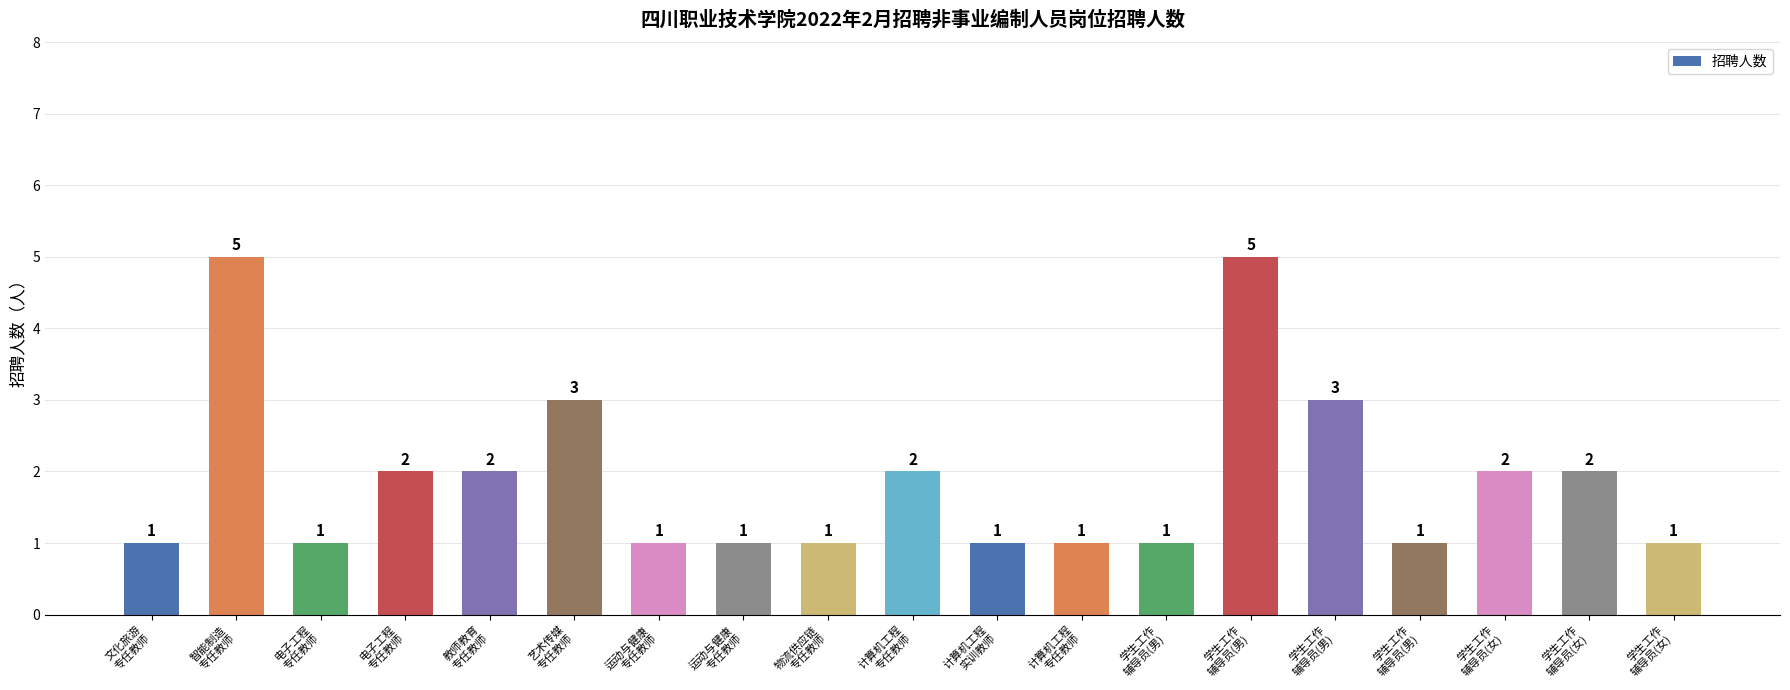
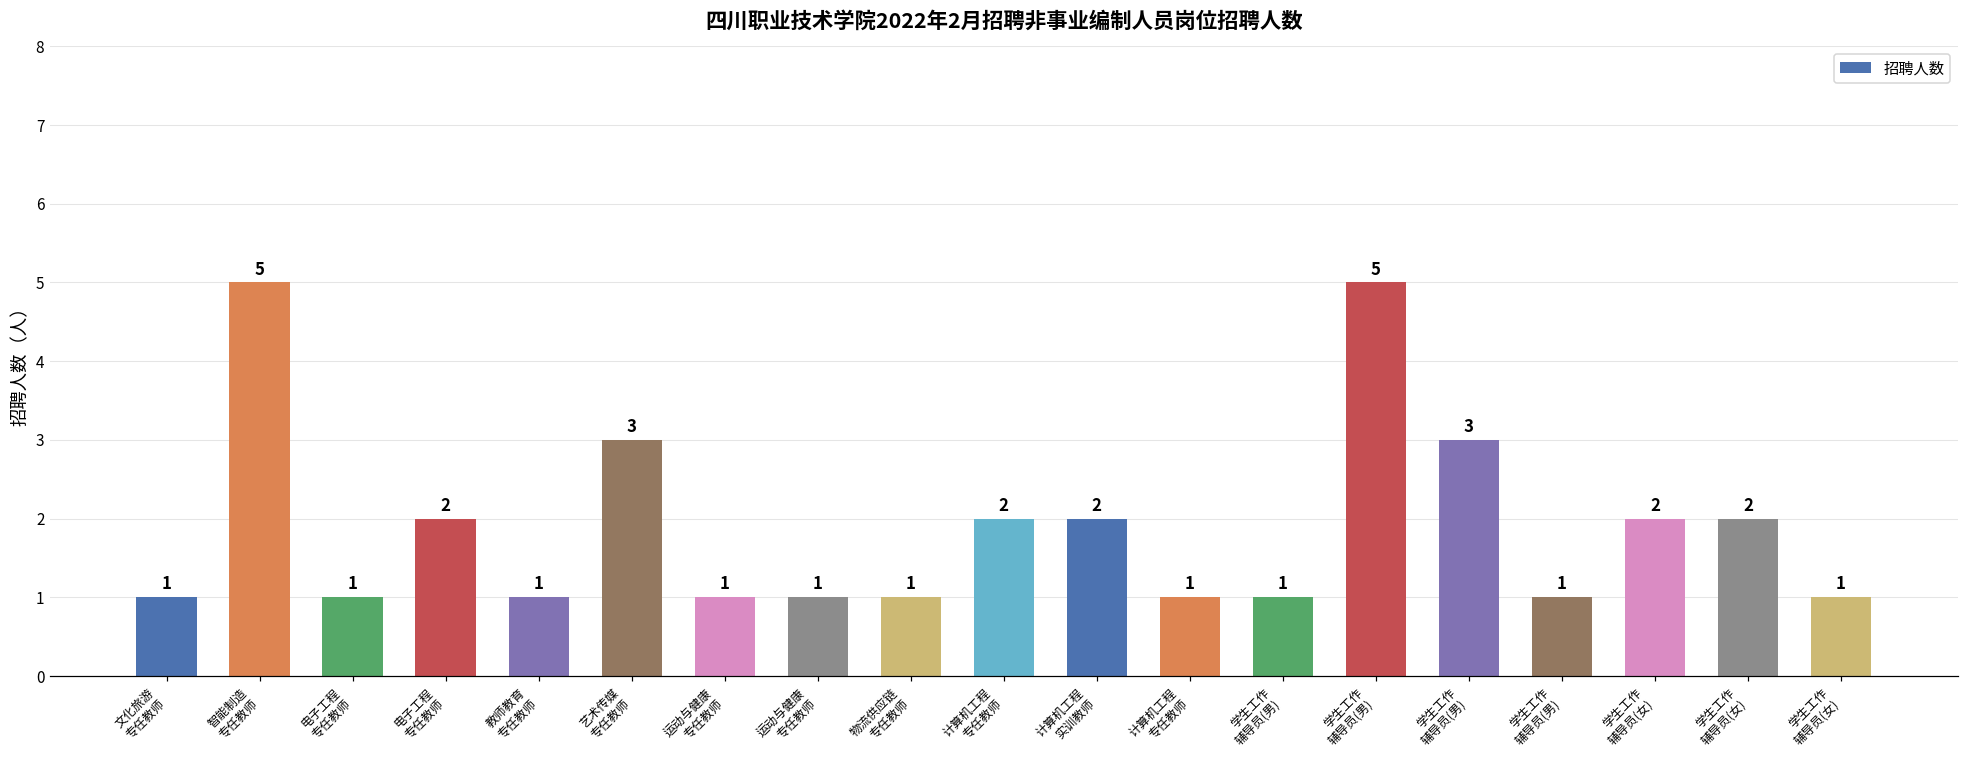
  {
    "文化旅游 专任教师": 1,
    "智能制造 专任教师": 5,
-   "教师教育 专任教师": 2,
+   "教师教育 专任教师": 1,
    "艺术传媒 专任教师": 3,
    "物流供应链 专任教师": 1,
-   "计算机工程 实训教师": 1
+   "计算机工程 实训教师": 2
  }
